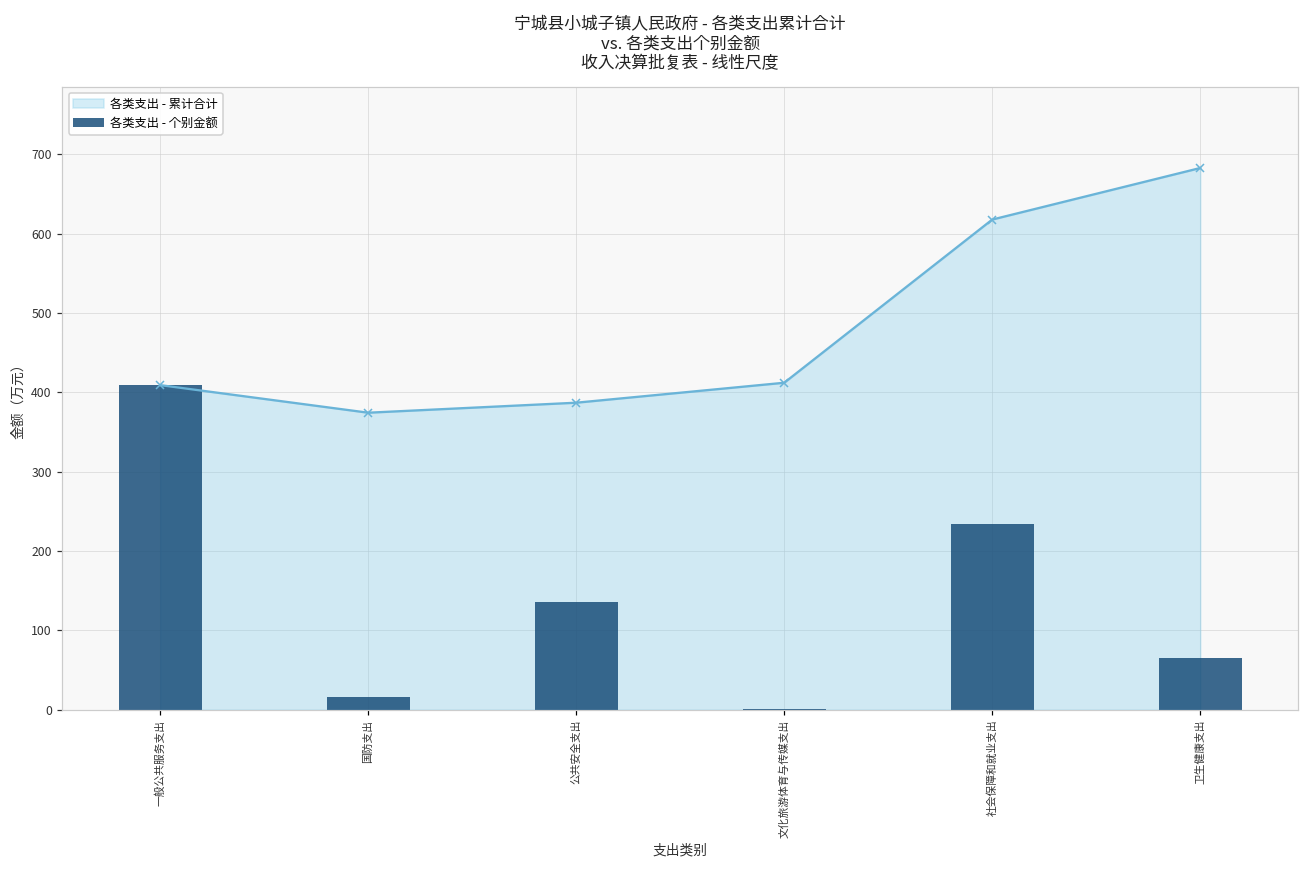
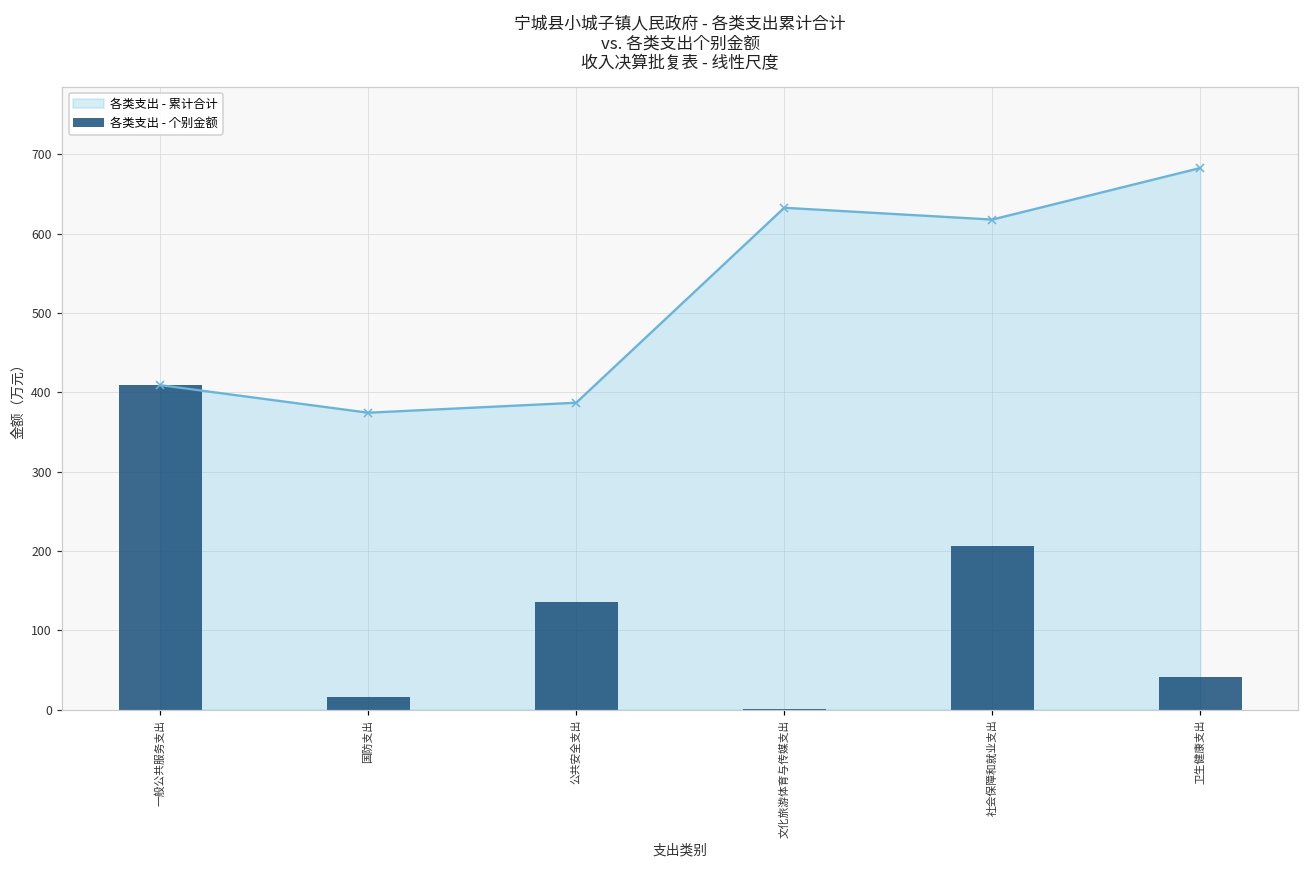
  {
    "各类支出 - 累计合计": {
      "一般公共服务支出": 410,
      "国防支出": 370,
      "公共安全支出": 390,
-     "文化旅游体育与传媒支出": 410,
+     "文化旅游体育与传媒支出": 630,
      "社会保障和就业支出": 620,
      "卫生健康支出": 680
    },
    "各类支出 - 个别金额": {
      "一般公共服务支出": 410,
      "国防支出": 20,
      "公共安全支出": 140,
-     "社会保障和就业支出": 230,
-     "卫生健康支出": 60
+     "社会保障和就业支出": 210,
+     "卫生健康支出": 40
    }
  }
